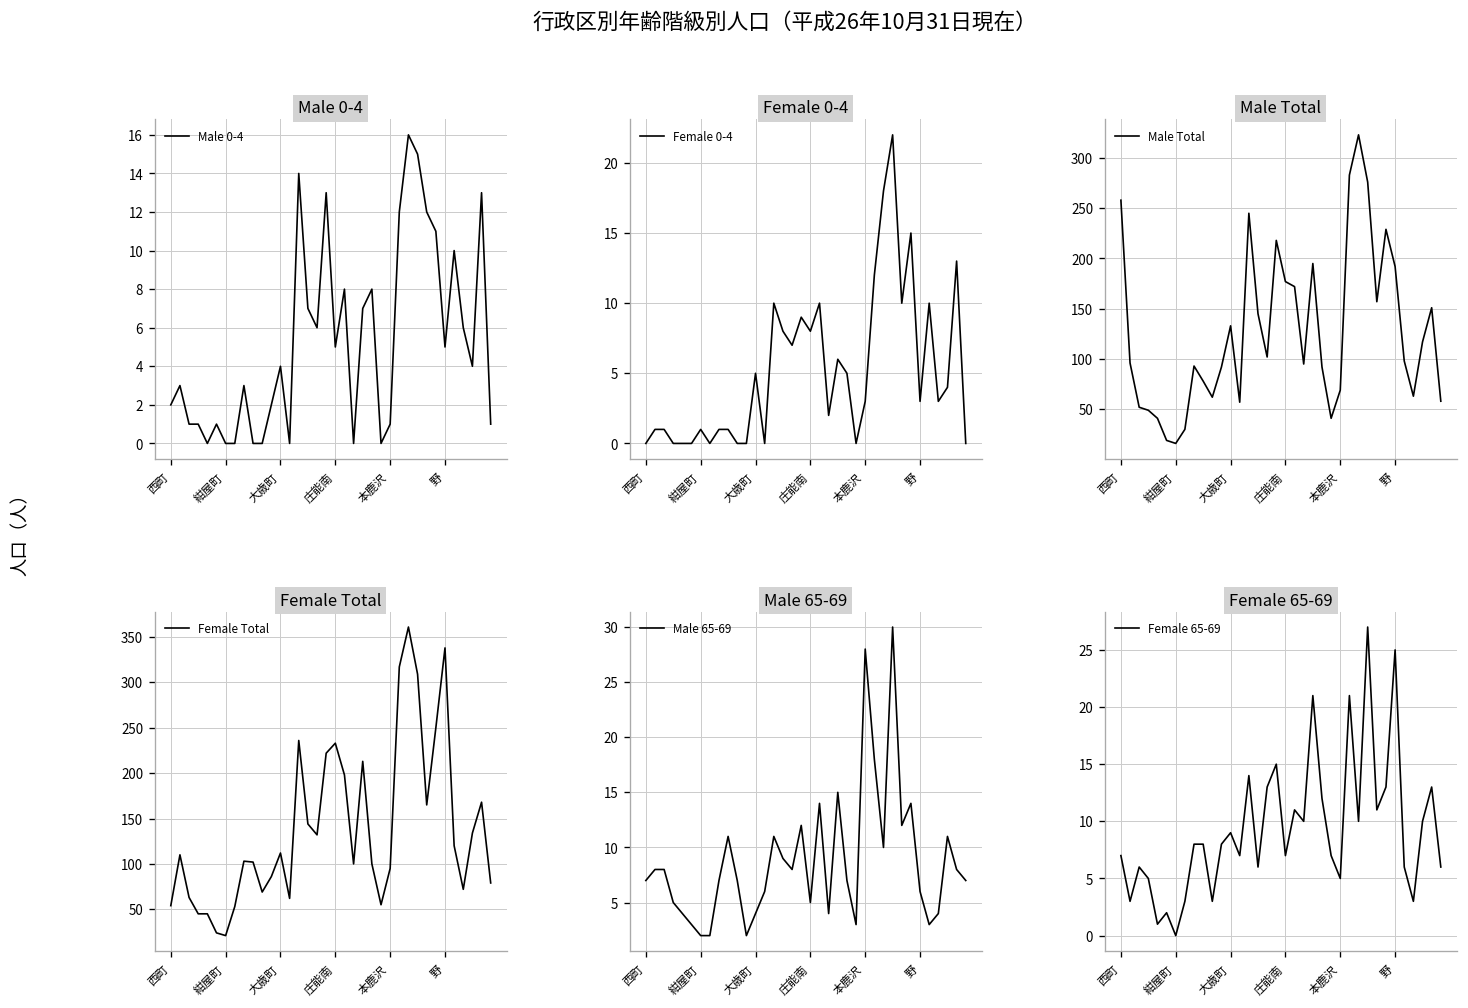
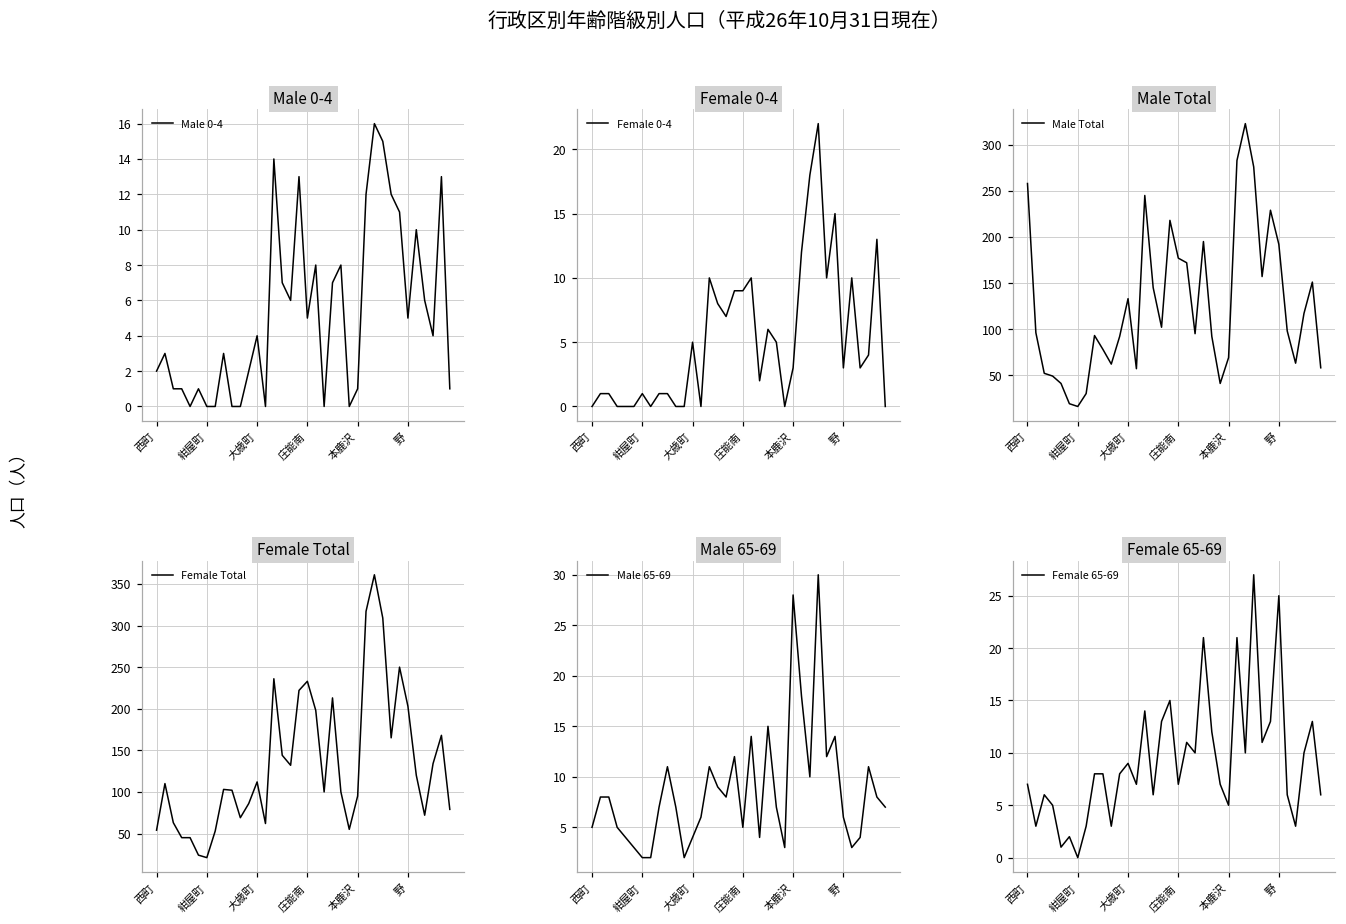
  {
    "Male 0-4": {
      "西町": 2.0,
      "紺屋町": 0.0,
      "大歳町": 4.0,
      "庄能南": 5.0,
      "本鹿沢": 1.0,
      "野": 5.0
    },
    "Female 0-4": {
      "西町": 0,
      "紺屋町": 1,
      "大歳町": 5,
-     "庄能南": 8,
+     "庄能南": 9,
      "本鹿沢": 3,
      "野": 3
    },
    "Male Total": {
      "西町": 260,
      "紺屋町": 20,
      "大歳町": 130,
      "庄能南": 180,
      "本鹿沢": 70,
      "野": 190
    },
    "Female Total": {
      "西町": 50,
      "紺屋町": 20,
      "大歳町": 110,
      "庄能南": 230,
      "本鹿沢": 100,
-     "野": 340
+     "野": 200
    },
    "Male 65-69": {
-     "西町": 7,
+     "西町": 5,
      "紺屋町": 2,
      "大歳町": 4,
      "庄能南": 5,
      "本鹿沢": 28,
      "野": 6
    },
    "Female 65-69": {
      "西町": 7,
      "紺屋町": 0,
      "大歳町": 9,
      "庄能南": 7,
      "本鹿沢": 5,
      "野": 25
    }
  }
